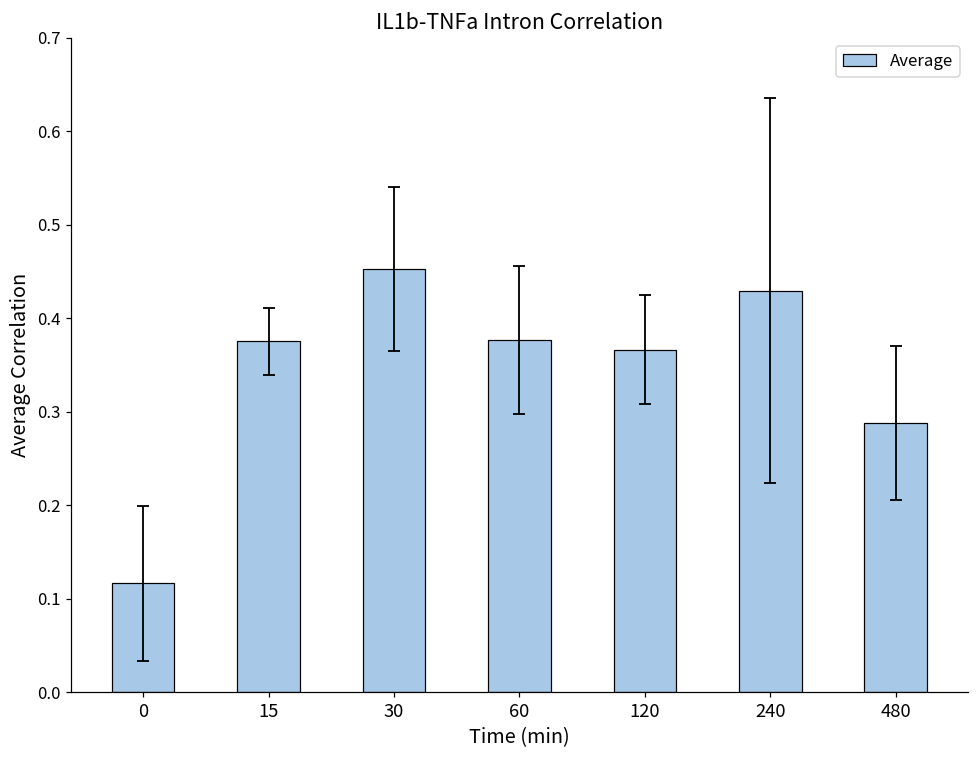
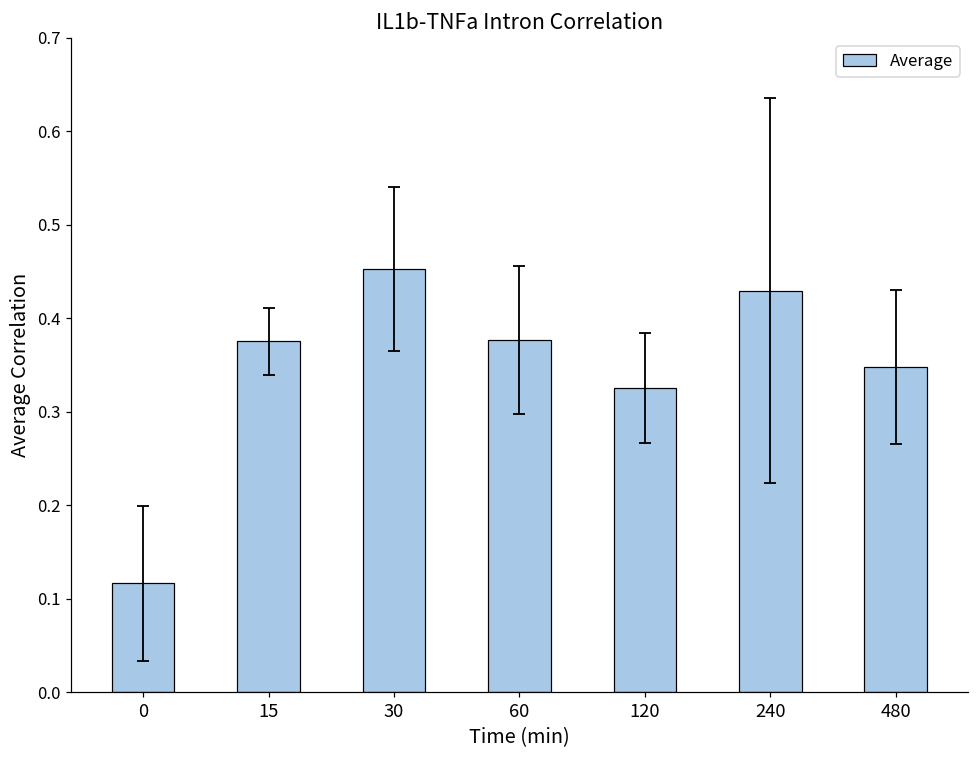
  {
    "Average": {
      "0": 0.12,
      "15": 0.38,
      "30": 0.45,
      "60": 0.38,
-     "120": 0.37,
+     "120": 0.33,
      "240": 0.43,
-     "480": 0.29
+     "480": 0.35
    }
  }
